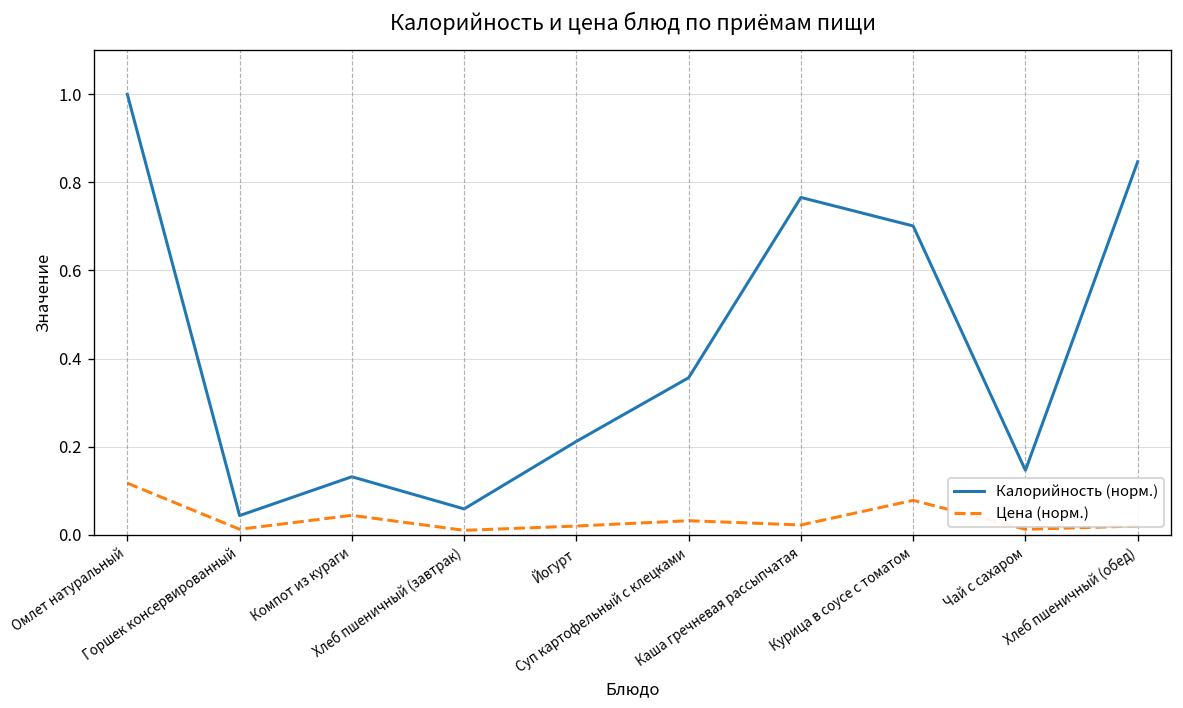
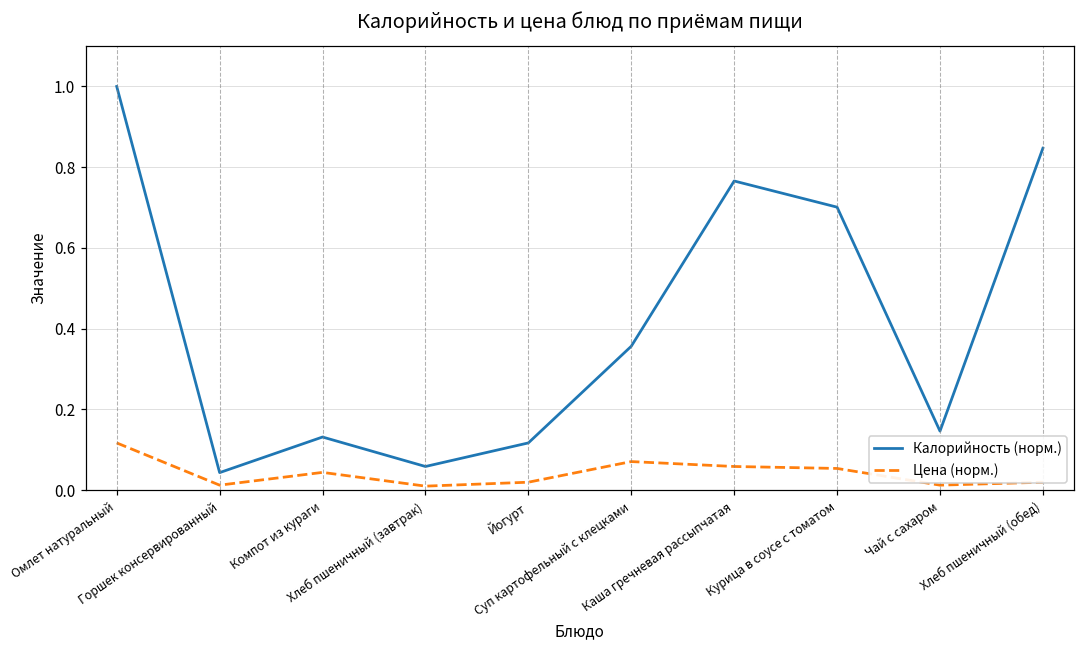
  {
    "Калорийность (норм.)": {
      "Омлет натуральный": 1.00,
      "Горшек консервированный": 0.04,
      "Компот из кураги": 0.13,
      "Хлеб пшеничный (завтрак)": 0.06,
-     "Йогурт": 0.21,
+     "Йогурт": 0.12,
      "Суп картофельный с клецками": 0.36,
      "Каша гречневая рассыпчатая": 0.77,
      "Курица в соусе с томатом": 0.70,
      "Чай с сахаром": 0.15,
      "Хлеб пшеничный (обед)": 0.85
    },
    "Цена (норм.)": {
      "Омлет натуральный": 0.12,
      "Горшек консервированный": 0.01,
      "Компот из кураги": 0.04,
      "Хлеб пшеничный (завтрак)": 0.01,
      "Йогурт": 0.02,
-     "Суп картофельный с клецками": 0.03,
-     "Каша гречневая рассыпчатая": 0.02,
-     "Курица в соусе с томатом": 0.08,
+     "Суп картофельный с клецками": 0.07,
+     "Каша гречневая рассыпчатая": 0.06,
+     "Курица в соусе с томатом": 0.05,
      "Чай с сахаром": 0.01
    }
  }
